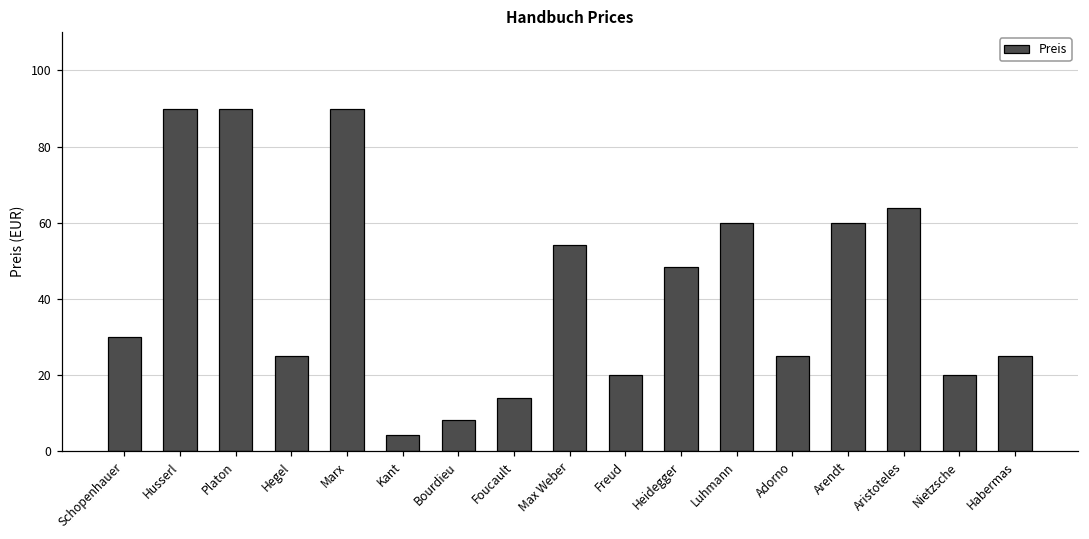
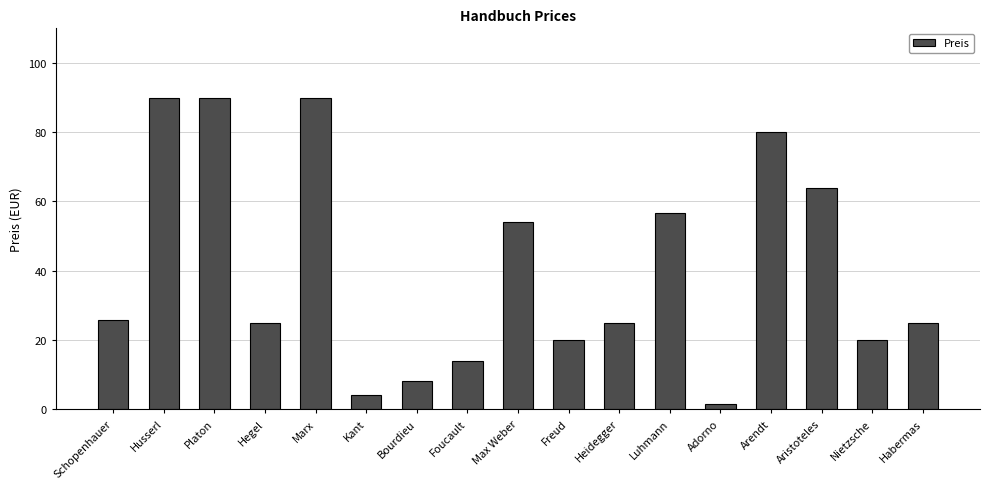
  {
-   "Schopenhauer": 30,
+   "Schopenhauer": 26,
    "Husserl": 90,
    "Platon": 90,
    "Hegel": 25,
    "Marx": 90,
    "Kant": 4,
    "Bourdieu": 8,
    "Foucault": 14,
    "Max Weber": 54,
    "Freud": 20,
-   "Heidegger": 48,
-   "Luhmann": 60,
-   "Adorno": 25,
-   "Arendt": 60,
+   "Heidegger": 25,
+   "Luhmann": 57,
+   "Adorno": 1,
+   "Arendt": 80,
    "Aristoteles": 64,
    "Nietzsche": 20,
    "Habermas": 25
  }
